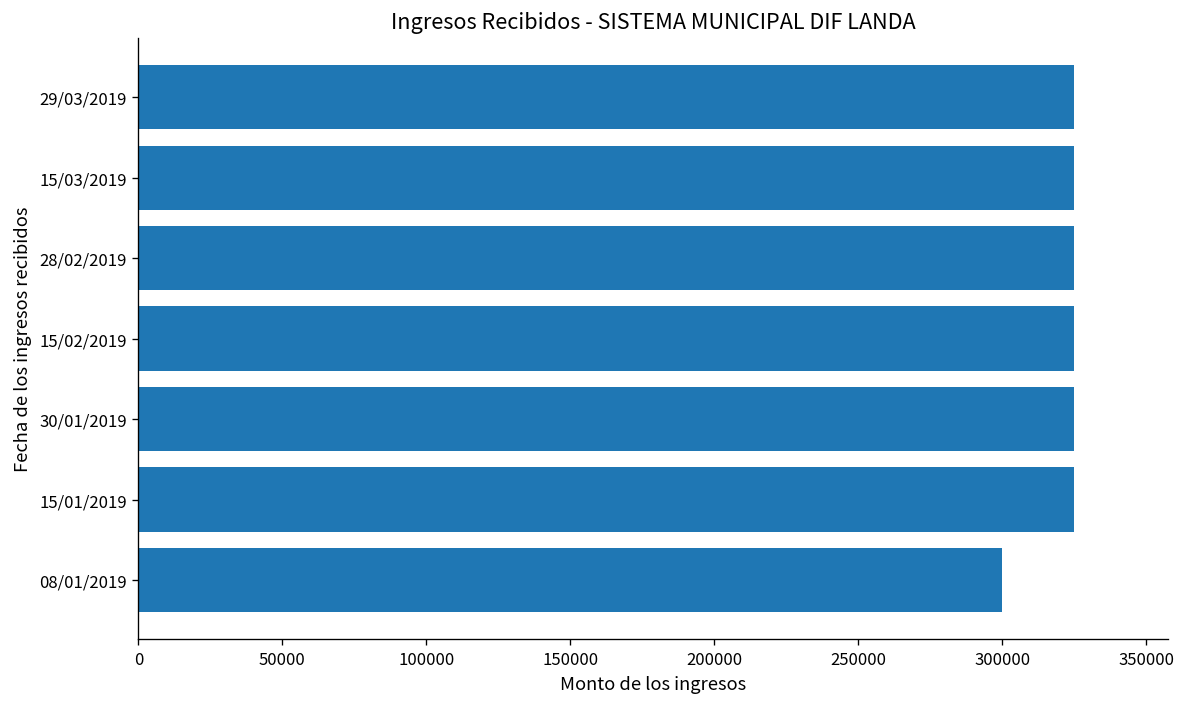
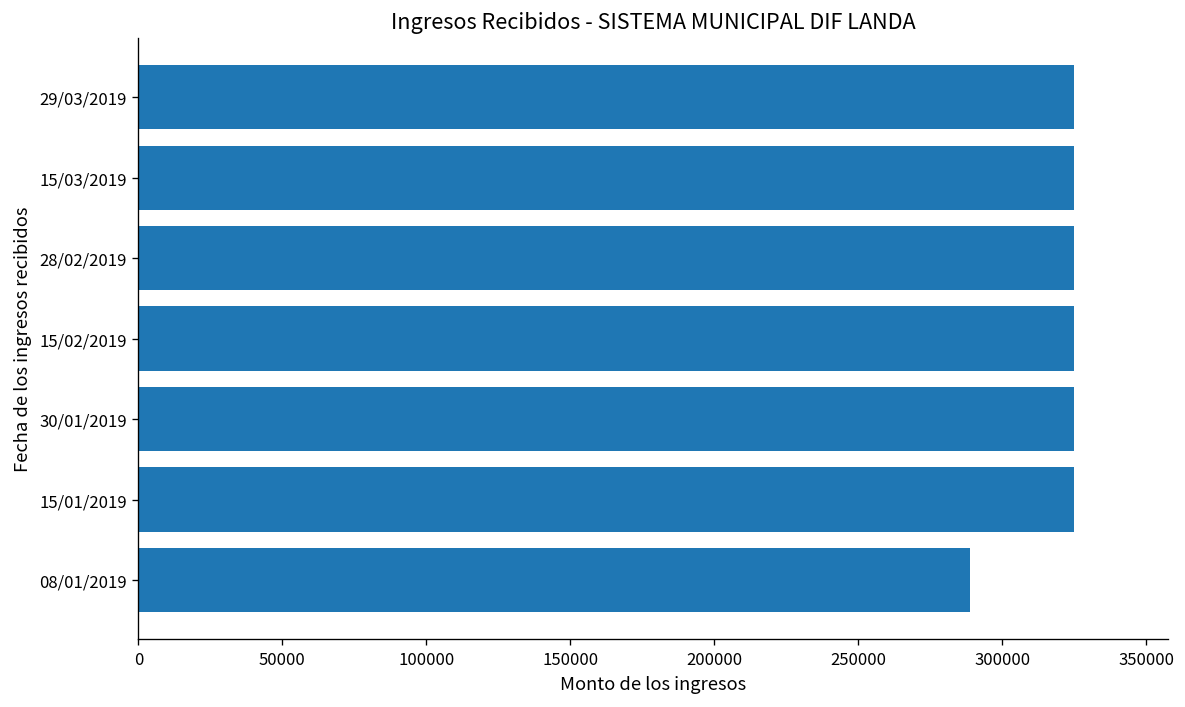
  {
    "29/03/2019": 325000,
    "15/03/2019": 325000,
    "28/02/2019": 325000,
    "15/02/2019": 325000,
    "30/01/2019": 325000,
    "15/01/2019": 325000,
-   "08/01/2019": 300000
+   "08/01/2019": 289000
  }
